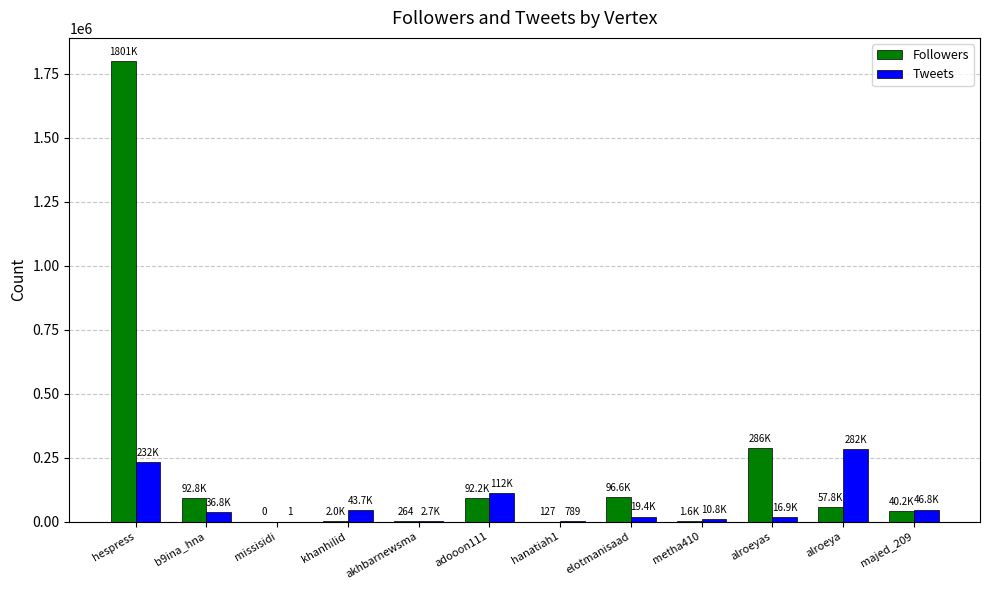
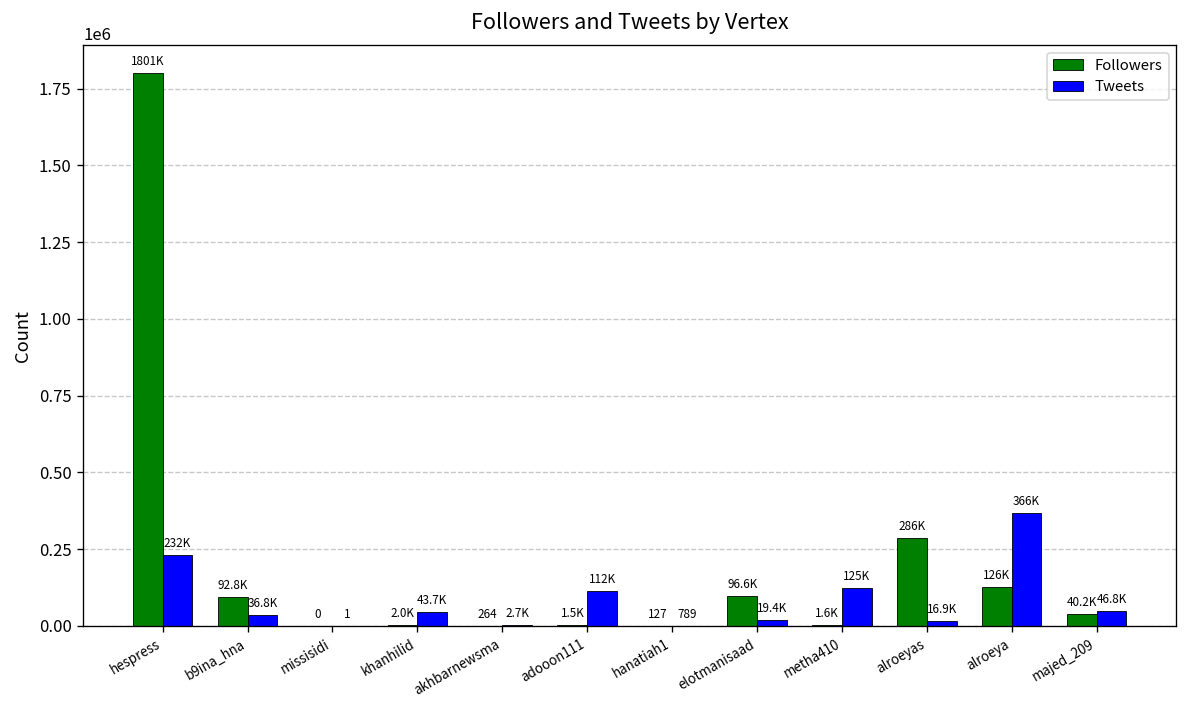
  {
    "Followers": {
      "hespress": "1801K",
      "b9ina_hna": "92.8K",
      "missisidi": "0",
      "khanhilid": "2.0K",
      "akhbarnewsma": "264",
-     "adooon111": "92.2K",
+     "adooon111": "1.5K",
      "hanatiah1": "127",
      "elotmanisaad": "96.6K",
      "metha410": "1.6K",
      "alroeyas": "286K",
-     "alroeya": "57.8K",
+     "alroeya": "126K",
      "majed_209": "40.2K"
    },
    "Tweets": {
      "hespress": "232K",
      "b9ina_hna": "36.8K",
      "missisidi": "1",
      "khanhilid": "43.7K",
      "akhbarnewsma": "2.7K",
      "adooon111": "112K",
      "hanatiah1": "789",
      "elotmanisaad": "19.4K",
-     "metha410": "10.8K",
+     "metha410": "125K",
      "alroeyas": "16.9K",
-     "alroeya": "282K",
+     "alroeya": "366K",
      "majed_209": "46.8K"
    }
  }
